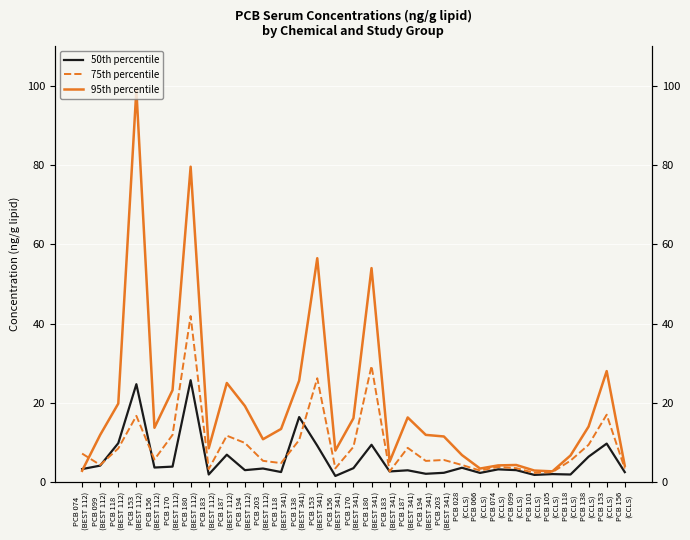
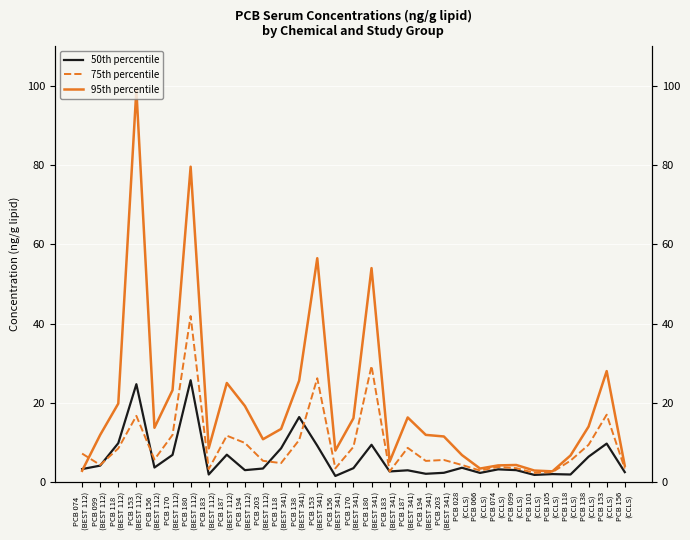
  {
    "50th percentile": {
      "PCB 118 (BEST 112)": 10,
      "PCB 153 (BEST 112)": 25,
      "PCB 156 (BEST 112)": 4,
-     "PCB 170 (BEST 112)": 4,
+     "PCB 170 (BEST 112)": 7,
      "PCB 180 (BEST 112)": 26,
      "PCB 183 (BEST 112)": 2,
      "PCB 187 (BEST 112)": 7,
      "PCB 194 (BEST 112)": 3,
      "PCB 203 (BEST 112)": 3,
-     "PCB 118 (BEST 341)": 3,
+     "PCB 118 (BEST 341)": 9,
      "PCB 138 (BEST 341)": 16,
      "PCB 153 (BEST 341)": 9,
      "PCB 156 (BEST 341)": 2,
      "PCB 170 (BEST 341)": 4,
      "PCB 180 (BEST 341)": 9,
      "PCB 187 (BEST 341)": 3,
      "PCB 194 (BEST 341)": 2,
      "PCB 203 (BEST 341)": 2,
      "PCB 028 (CCLS)": 4,
      "PCB 118 (CCLS)": 2,
      "PCB 138 (CCLS)": 6,
      "PCB 153 (CCLS)": 10,
      "PCB 156 (CCLS)": 3
    }
  }
